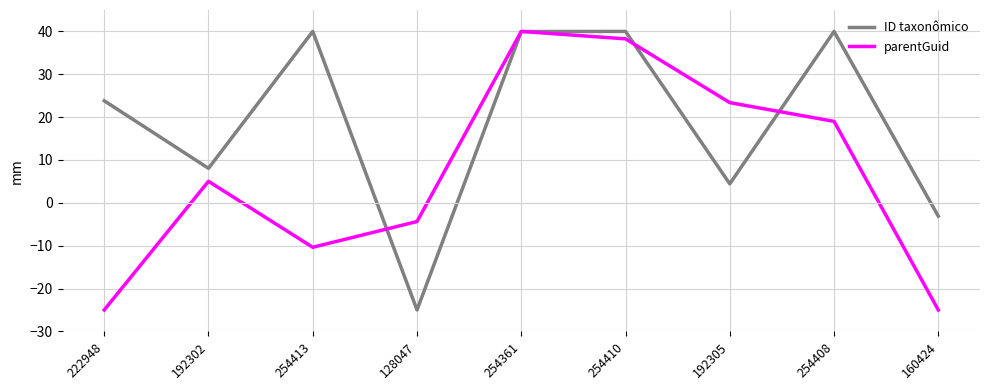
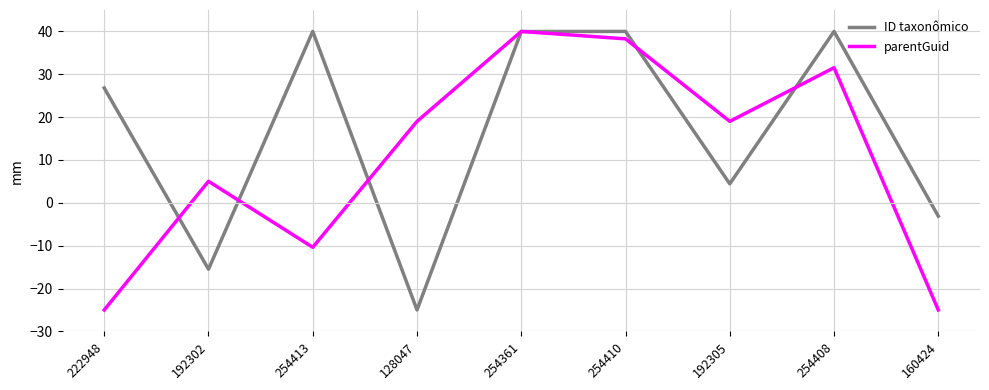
  {
    "ID taxonômico": {
-     "222948": 24,
-     "192302": 8,
+     "222948": 27,
+     "192302": -15,
      "254413": 40,
      "128047": -25,
      "254410": 40,
      "192305": 4,
      "254408": 40,
      "160424": -3
    },
    "parentGuid": {
      "222948": -25,
      "192302": 5,
      "254413": -10,
-     "128047": -4,
+     "128047": 19,
      "254410": 38,
-     "192305": 23,
-     "254408": 19,
+     "192305": 19,
+     "254408": 32,
      "160424": -25
    }
  }
